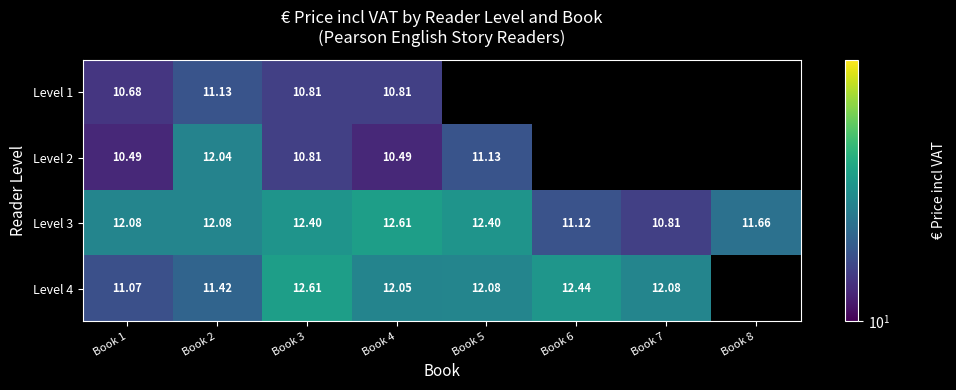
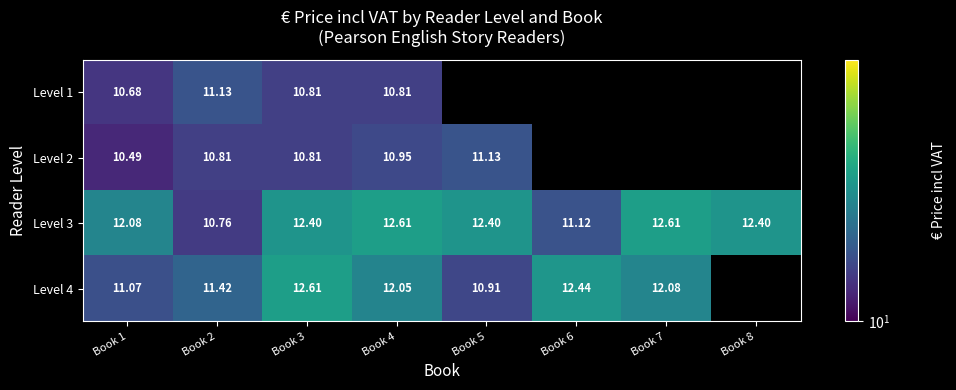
  {
    "Level 1": {
      "Book 1": 10.68,
      "Book 2": 11.13,
      "Book 3": 10.81,
      "Book 4": 10.81
    },
    "Level 2": {
      "Book 1": 10.49,
-     "Book 2": 12.04,
+     "Book 2": 10.81,
      "Book 3": 10.81,
-     "Book 4": 10.49,
+     "Book 4": 10.95,
      "Book 5": 11.13
    },
    "Level 3": {
      "Book 1": 12.08,
-     "Book 2": 12.08,
+     "Book 2": 10.76,
      "Book 3": 12.40,
      "Book 4": 12.61,
      "Book 5": 12.40,
      "Book 6": 11.12,
-     "Book 7": 10.81,
-     "Book 8": 11.66
+     "Book 7": 12.61,
+     "Book 8": 12.40
    },
    "Level 4": {
      "Book 1": 11.07,
      "Book 2": 11.42,
      "Book 3": 12.61,
      "Book 4": 12.05,
-     "Book 5": 12.08,
+     "Book 5": 10.91,
      "Book 6": 12.44,
      "Book 7": 12.08
    }
  }
